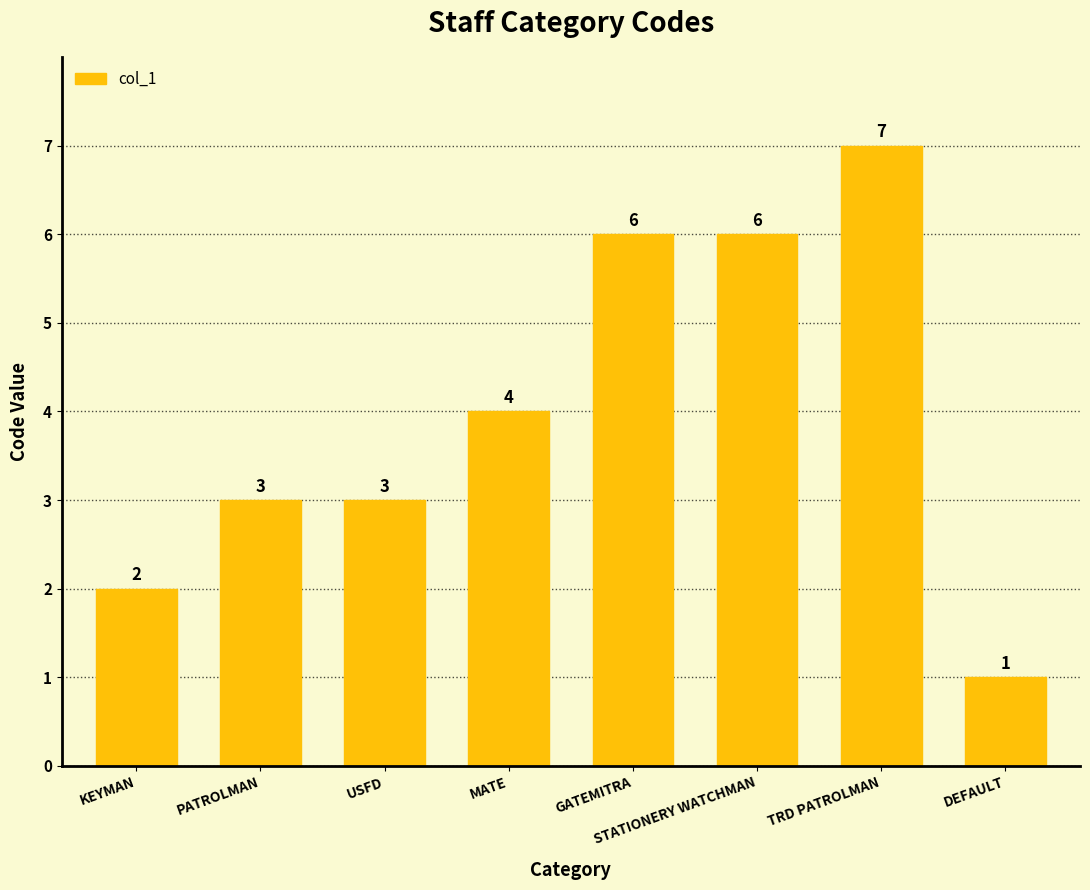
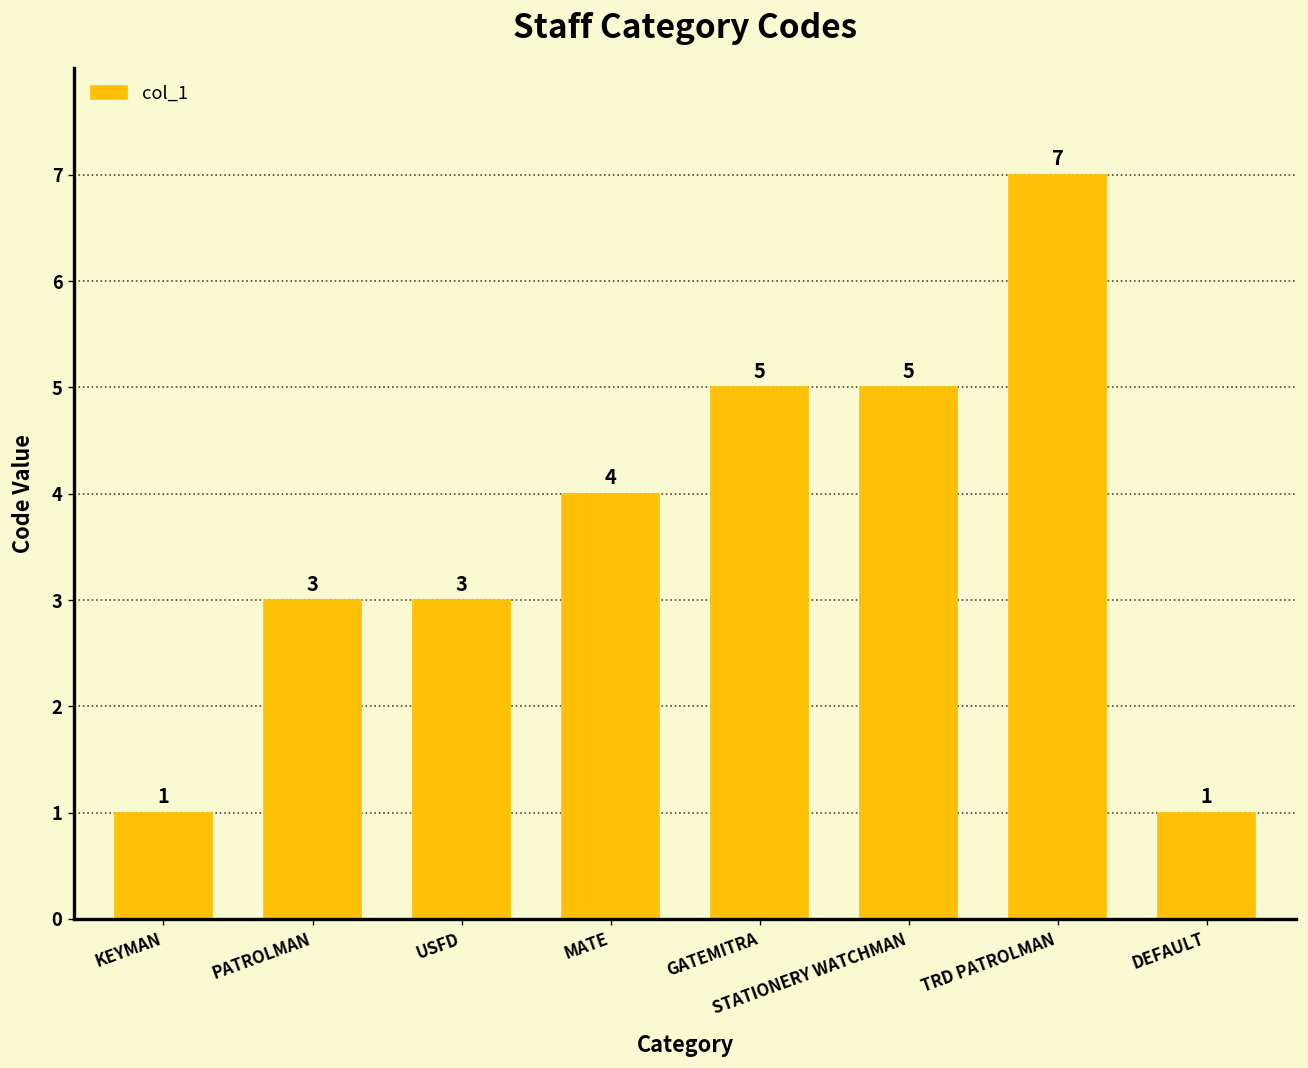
  {
-   "KEYMAN": 2,
+   "KEYMAN": 1,
    "PATROLMAN": 3,
    "USFD": 3,
    "MATE": 4,
-   "GATEMITRA": 6,
-   "STATIONERY WATCHMAN": 6,
+   "GATEMITRA": 5,
+   "STATIONERY WATCHMAN": 5,
    "TRD PATROLMAN": 7,
    "DEFAULT": 1
  }
